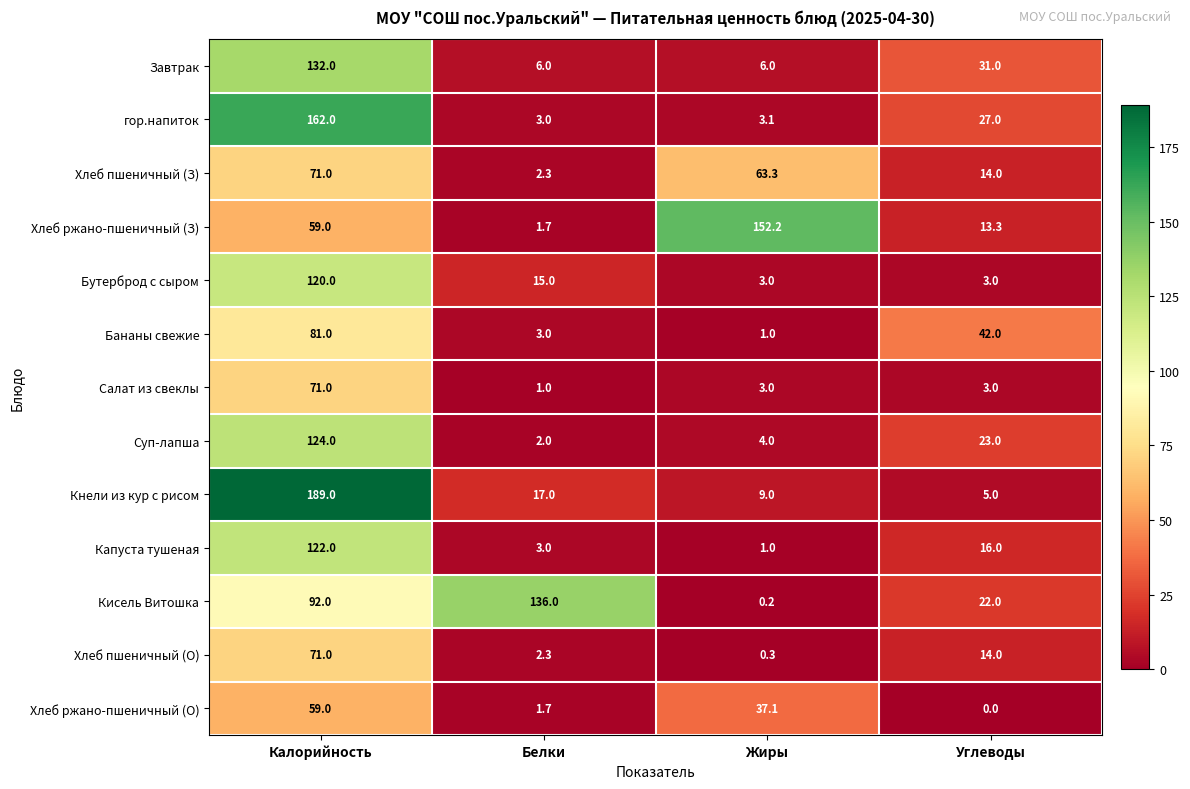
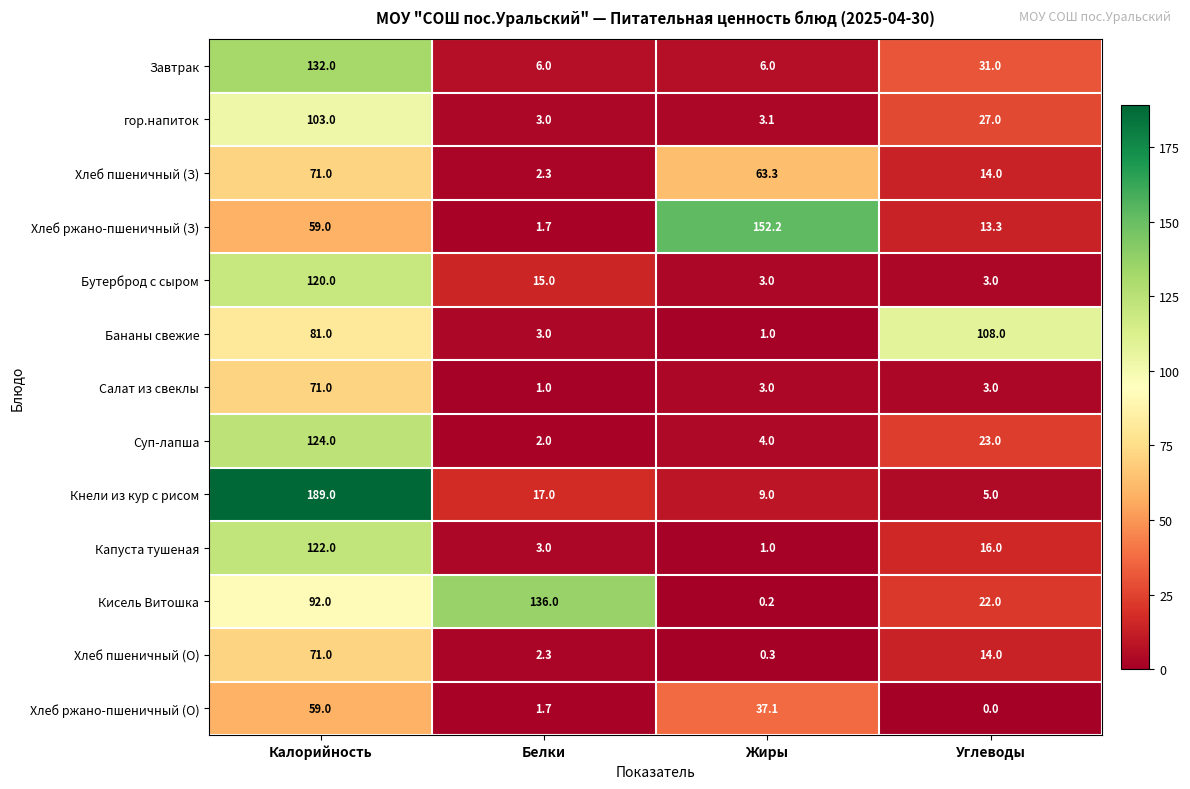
  {
    "Завтрак": {
      "Калорийность": 132.0,
      "Белки": 6.0,
      "Жиры": 6.0,
      "Углеводы": 31.0
    },
    "гор.напиток": {
-     "Калорийность": 162.0,
+     "Калорийность": 103.0,
      "Белки": 3.0,
      "Жиры": 3.1,
      "Углеводы": 27.0
    },
    "Хлеб пшеничный (З)": {
      "Калорийность": 71.0,
      "Белки": 2.3,
      "Жиры": 63.3,
      "Углеводы": 14.0
    },
    "Хлеб ржано-пшеничный (З)": {
      "Калорийность": 59.0,
      "Белки": 1.7,
      "Жиры": 152.2,
      "Углеводы": 13.3
    },
    "Бутерброд с сыром": {
      "Калорийность": 120.0,
      "Белки": 15.0,
      "Жиры": 3.0,
      "Углеводы": 3.0
    },
    "Бананы свежие": {
      "Калорийность": 81.0,
      "Белки": 3.0,
      "Жиры": 1.0,
-     "Углеводы": 42.0
+     "Углеводы": 108.0
    },
    "Салат из свеклы": {
      "Калорийность": 71.0,
      "Белки": 1.0,
      "Жиры": 3.0,
      "Углеводы": 3.0
    },
    "Суп-лапша": {
      "Калорийность": 124.0,
      "Белки": 2.0,
      "Жиры": 4.0,
      "Углеводы": 23.0
    },
    "Кнели из кур с рисом": {
      "Калорийность": 189.0,
      "Белки": 17.0,
      "Жиры": 9.0,
      "Углеводы": 5.0
    },
    "Капуста тушеная": {
      "Калорийность": 122.0,
      "Белки": 3.0,
      "Жиры": 1.0,
      "Углеводы": 16.0
    },
    "Кисель Витошка": {
      "Калорийность": 92.0,
      "Белки": 136.0,
      "Жиры": 0.2,
      "Углеводы": 22.0
    },
    "Хлеб пшеничный (О)": {
      "Калорийность": 71.0,
      "Белки": 2.3,
      "Жиры": 0.3,
      "Углеводы": 14.0
    },
    "Хлеб ржано-пшеничный (О)": {
      "Калорийность": 59.0,
      "Белки": 1.7,
      "Жиры": 37.1,
      "Углеводы": 0.0
    }
  }
